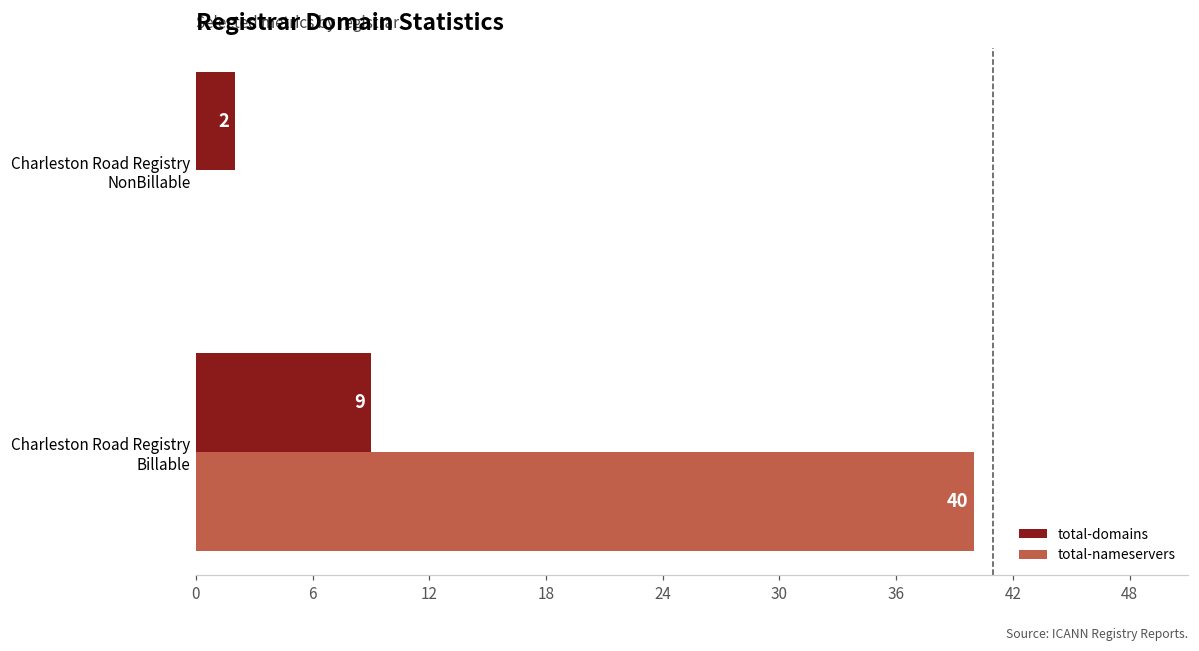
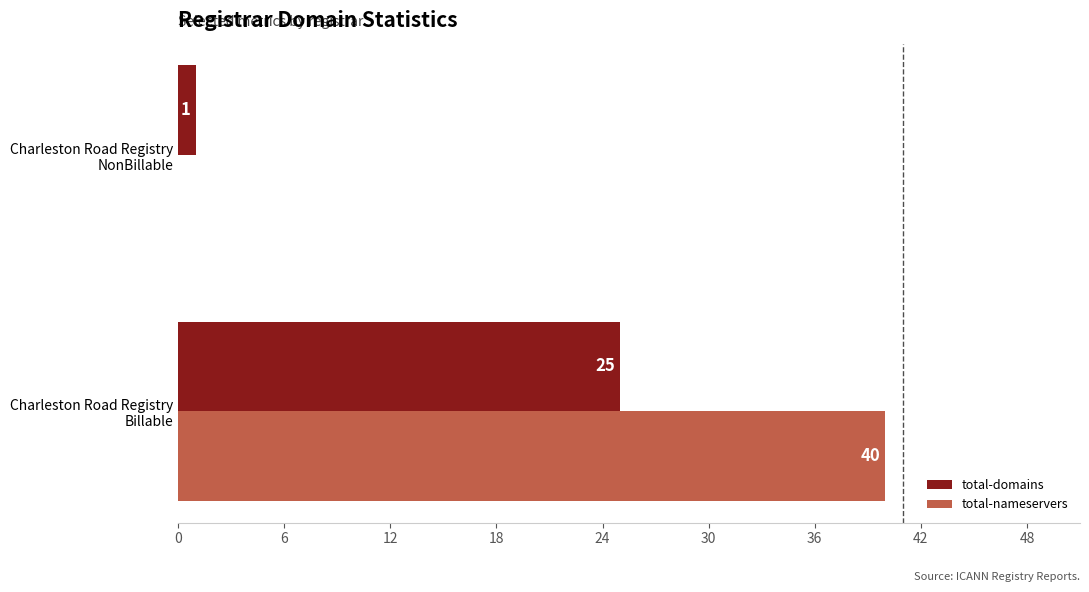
  {
    "total-domains": {
-     "Charleston Road Registry NonBillable": 2,
-     "Charleston Road Registry Billable": 9
+     "Charleston Road Registry NonBillable": 1,
+     "Charleston Road Registry Billable": 25
    },
    "total-nameservers": {
      "Charleston Road Registry Billable": 40
    }
  }
